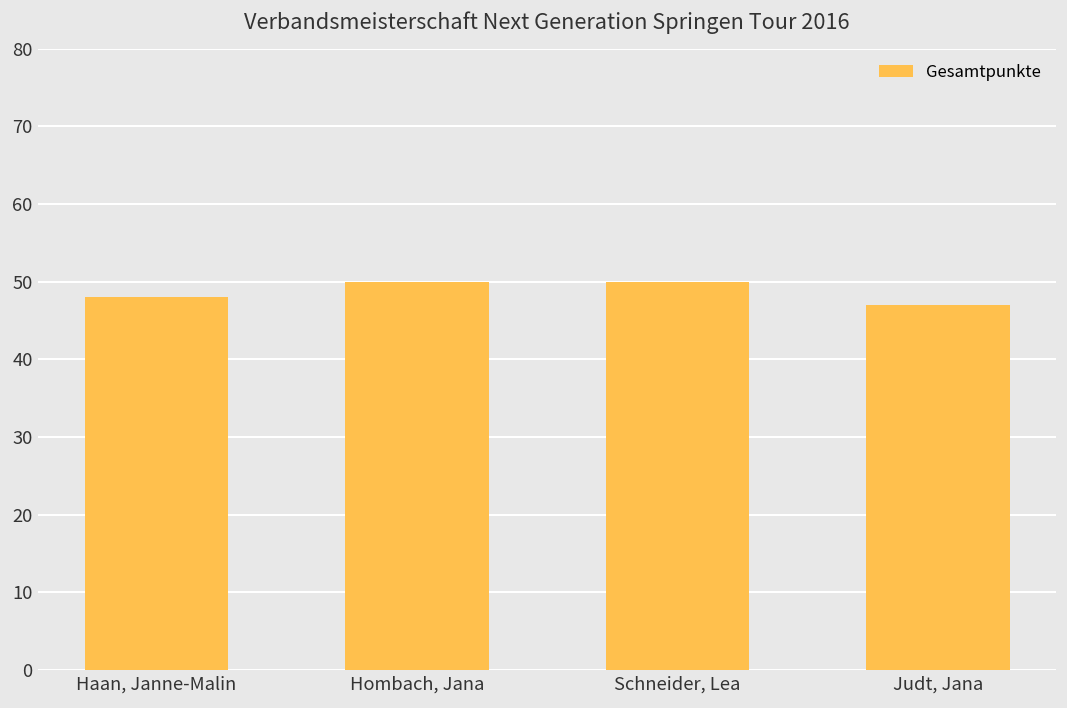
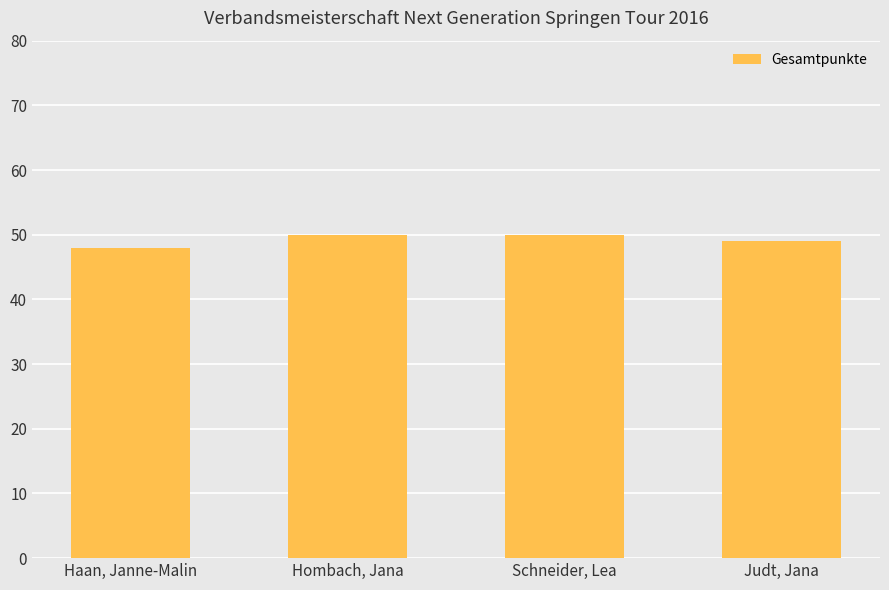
  {
    "Haan, Janne-Malin": 48,
    "Hombach, Jana": 50,
    "Schneider, Lea": 50,
-   "Judt, Jana": 47
+   "Judt, Jana": 49
  }
